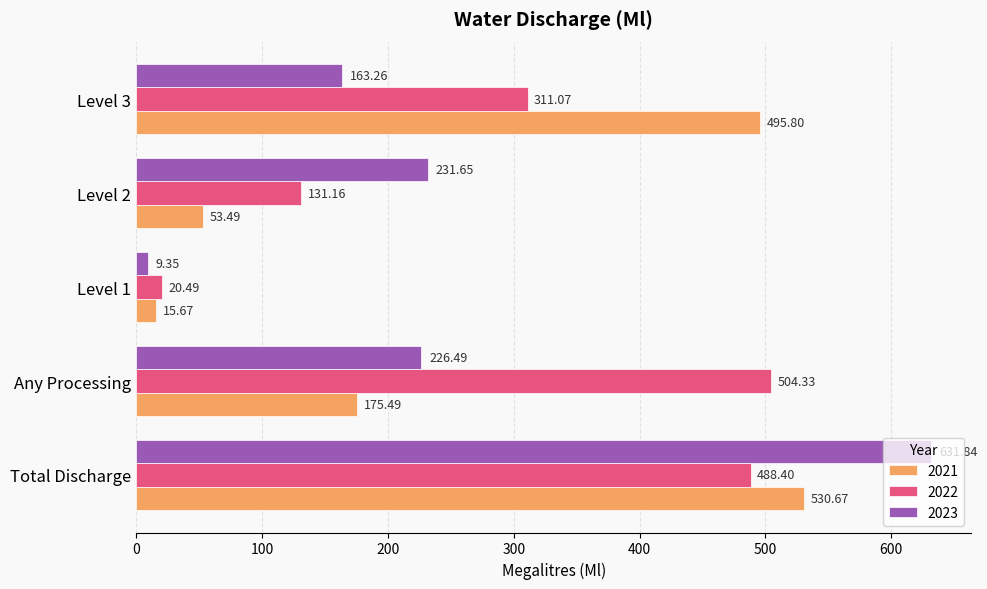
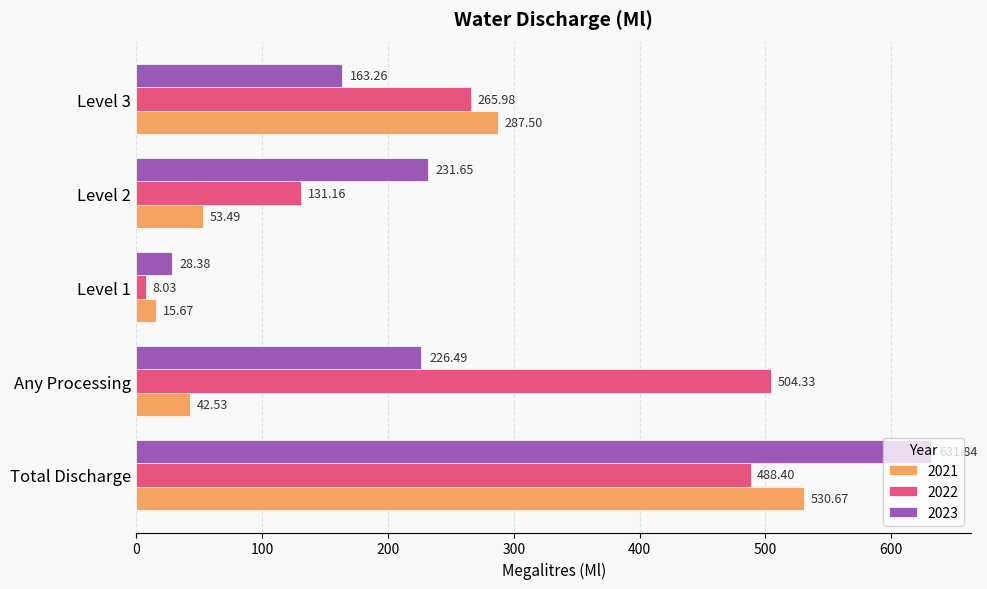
  {
    "2021": {
-     "Level 3": 495.80,
+     "Level 3": 287.50,
      "Level 2": 53.49,
      "Level 1": 15.67,
-     "Any Processing": 175.49,
+     "Any Processing": 42.53,
      "Total Discharge": 530.67
    },
    "2022": {
-     "Level 3": 311.07,
+     "Level 3": 265.98,
      "Level 2": 131.16,
-     "Level 1": 20.49,
+     "Level 1": 8.03,
      "Any Processing": 504.33,
      "Total Discharge": 488.40
    },
    "2023": {
      "Level 3": 163.26,
      "Level 2": 231.65,
-     "Level 1": 9.35,
+     "Level 1": 28.38,
      "Any Processing": 226.49
    }
  }
